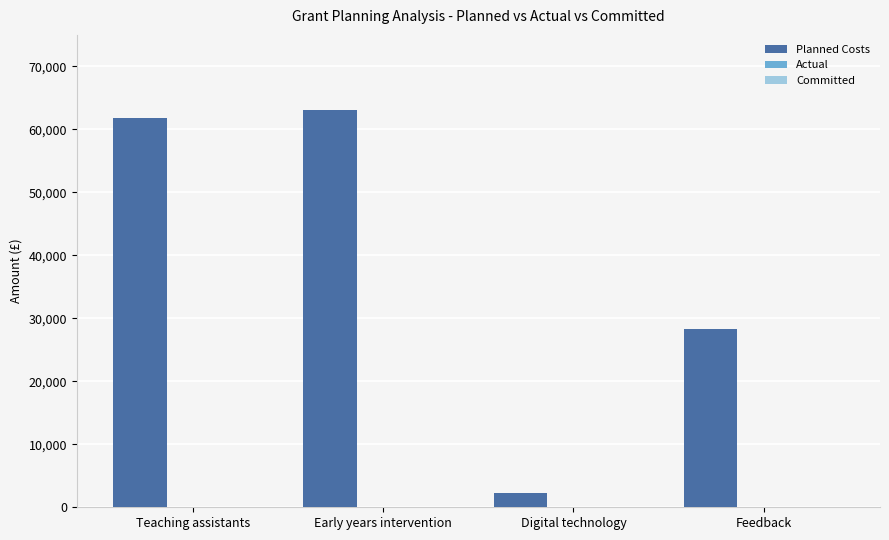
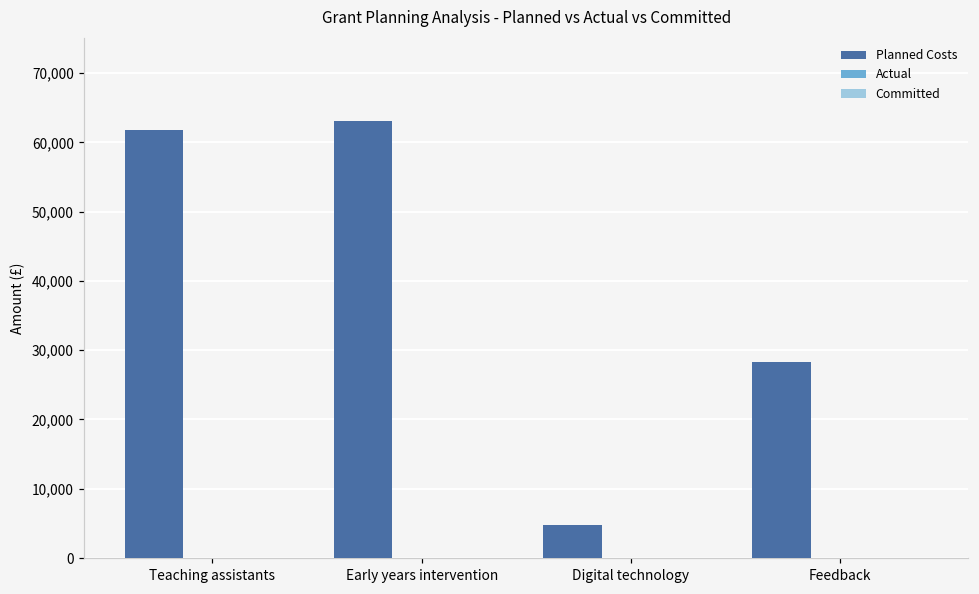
  {
    "Planned Costs": {
      "Teaching assistants": "62,000",
      "Early years intervention": "63,000",
-     "Digital technology": "2,000",
+     "Digital technology": "5,000",
      "Feedback": "28,000"
    }
  }
